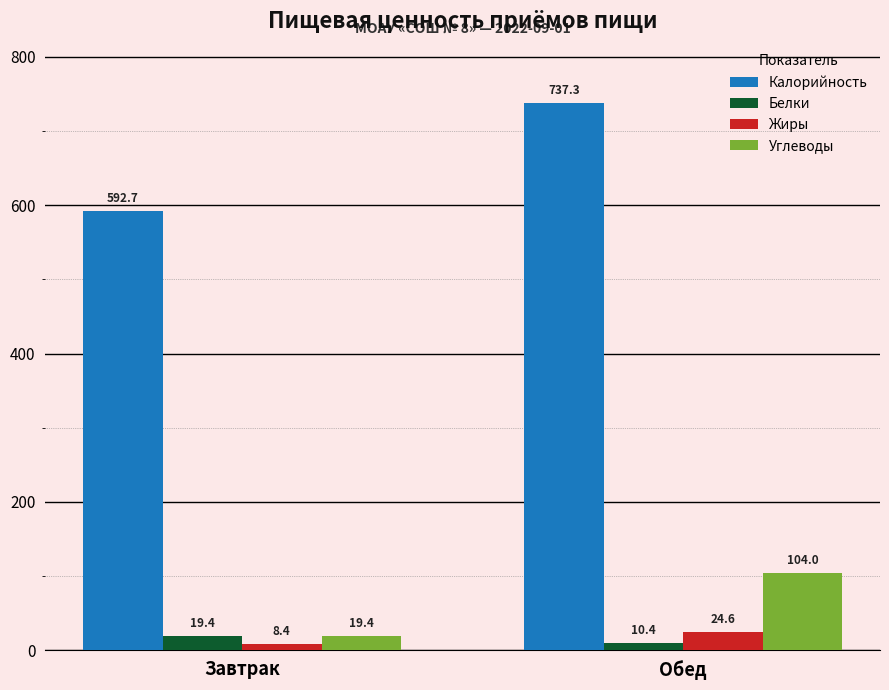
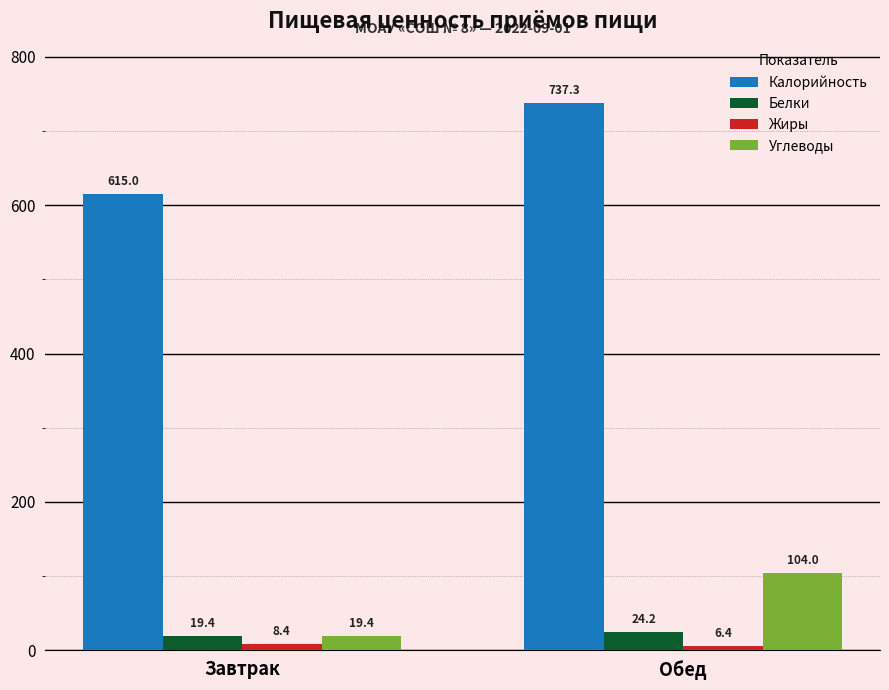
  {
    "Калорийность": {
-     "Завтрак": 592.7,
+     "Завтрак": 615.0,
      "Обед": 737.3
    },
    "Белки": {
      "Завтрак": 19.4,
-     "Обед": 10.4
+     "Обед": 24.2
    },
    "Жиры": {
      "Завтрак": 8.4,
-     "Обед": 24.6
+     "Обед": 6.4
    },
    "Углеводы": {
      "Завтрак": 19.4,
      "Обед": 104.0
    }
  }
